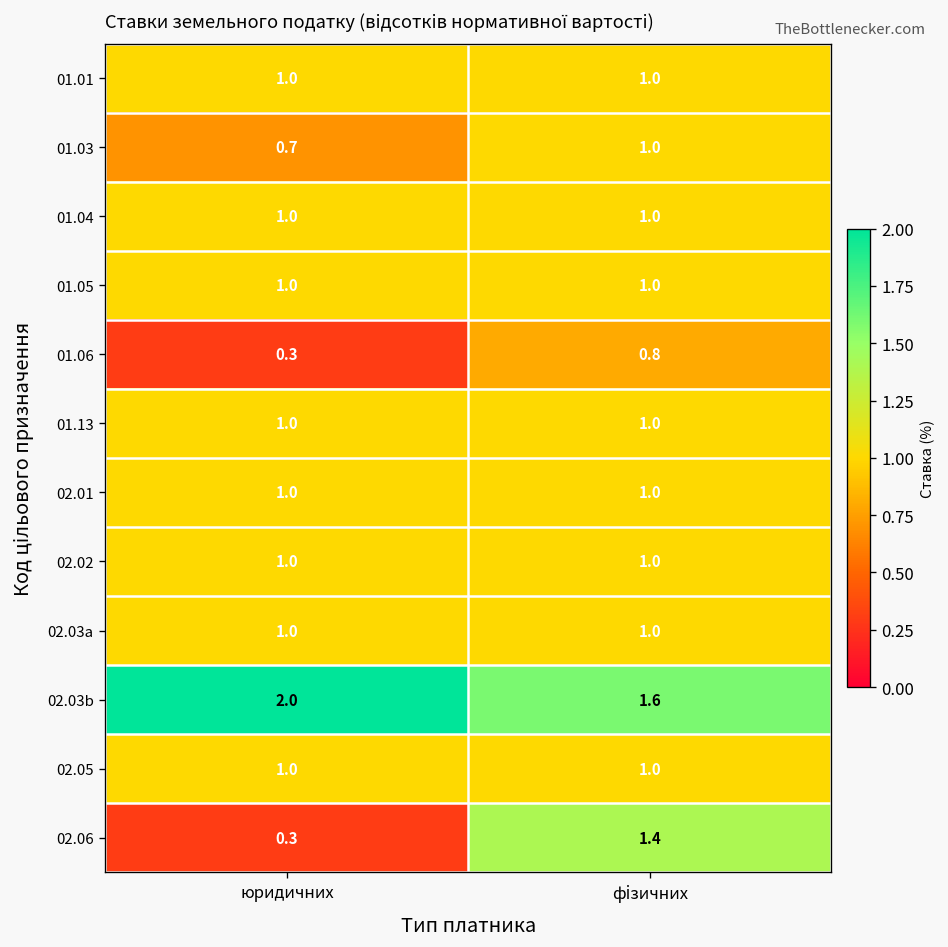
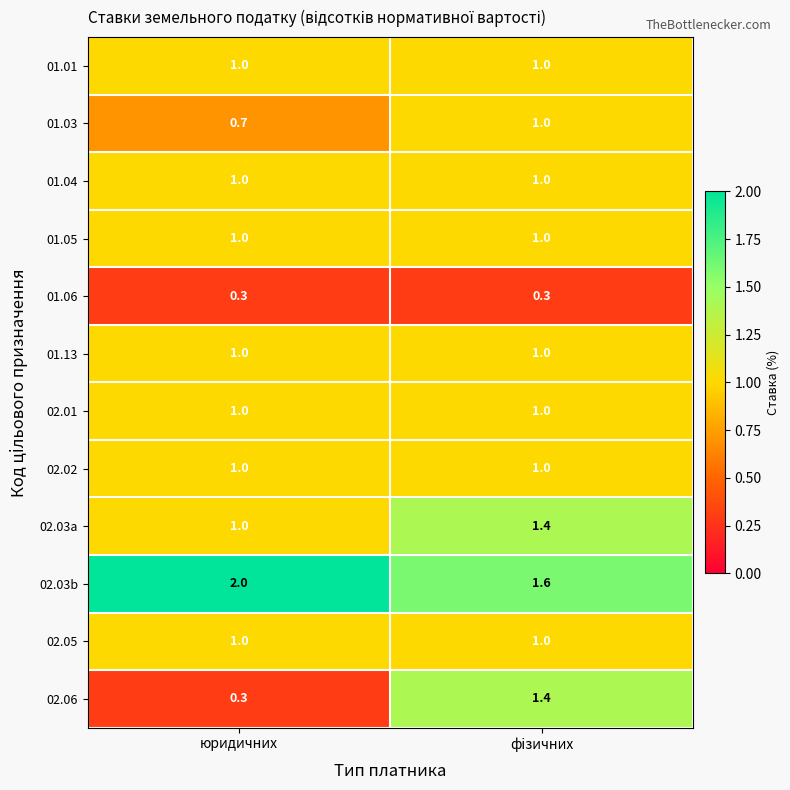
  {
    "01.01": {
      "юридичних": 1.0,
      "фізичних": 1.0
    },
    "01.03": {
      "юридичних": 0.7,
      "фізичних": 1.0
    },
    "01.04": {
      "юридичних": 1.0,
      "фізичних": 1.0
    },
    "01.05": {
      "юридичних": 1.0,
      "фізичних": 1.0
    },
    "01.06": {
      "юридичних": 0.3,
-     "фізичних": 0.8
+     "фізичних": 0.3
    },
    "01.13": {
      "юридичних": 1.0,
      "фізичних": 1.0
    },
    "02.01": {
      "юридичних": 1.0,
      "фізичних": 1.0
    },
    "02.02": {
      "юридичних": 1.0,
      "фізичних": 1.0
    },
    "02.03a": {
      "юридичних": 1.0,
-     "фізичних": 1.0
+     "фізичних": 1.4
    },
    "02.03b": {
      "юридичних": 2.0,
      "фізичних": 1.6
    },
    "02.05": {
      "юридичних": 1.0,
      "фізичних": 1.0
    },
    "02.06": {
      "юридичних": 0.3,
      "фізичних": 1.4
    }
  }
